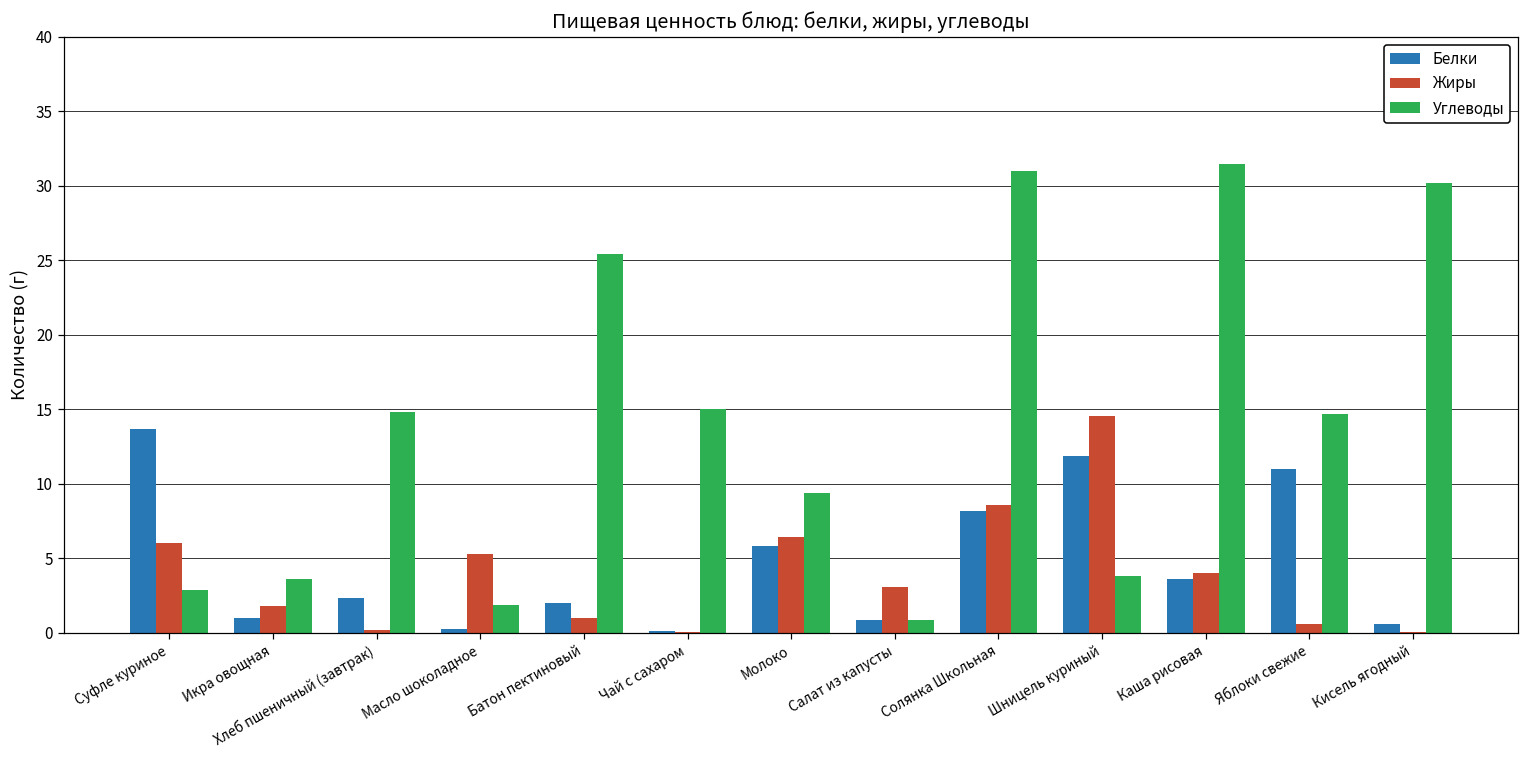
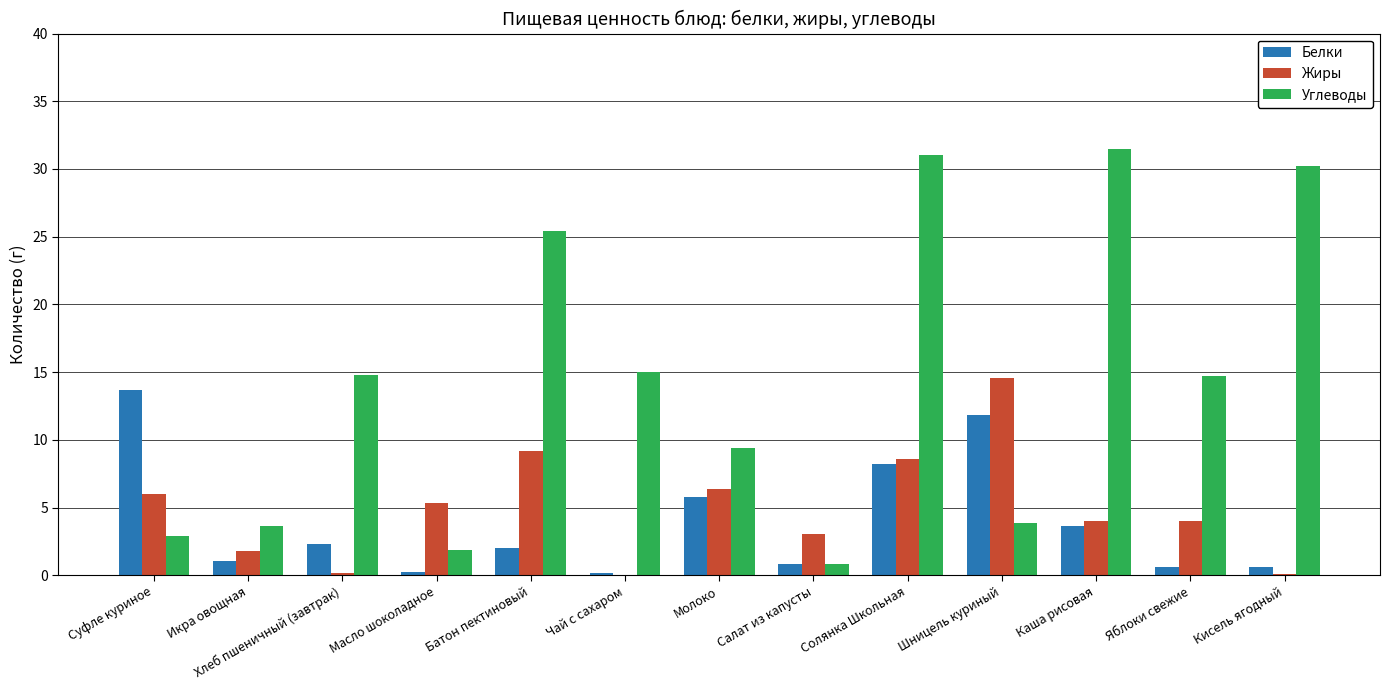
  {
    "Белки": {
      "Суфле куриное": 13.7,
      "Икра овощная": 1.0,
      "Хлеб пшеничный (завтрак)": 2.3,
      "Масло шоколадное": 0.3,
      "Батон пектиновый": 2.0,
      "Молоко": 5.8,
      "Салат из капусты": 0.9,
      "Солянка Школьная": 8.2,
      "Шницель куриный": 11.8,
      "Каша рисовая": 3.6,
-     "Яблоки свежие": 11.0,
+     "Яблоки свежие": 0.6,
      "Кисель ягодный": 0.6
    },
    "Жиры": {
      "Суфле куриное": 6.0,
      "Икра овощная": 1.8,
      "Хлеб пшеничный (завтрак)": 0.2,
      "Масло шоколадное": 5.3,
-     "Батон пектиновый": 1.0,
+     "Батон пектиновый": 9.2,
      "Молоко": 6.4,
      "Салат из капусты": 3.1,
      "Солянка Школьная": 8.6,
      "Шницель куриный": 14.6,
      "Каша рисовая": 4.0,
-     "Яблоки свежие": 0.6
+     "Яблоки свежие": 4.0
    },
    "Углеводы": {
      "Суфле куриное": 2.9,
      "Икра овощная": 3.6,
      "Хлеб пшеничный (завтрак)": 14.8,
      "Масло шоколадное": 1.9,
      "Батон пектиновый": 25.4,
      "Чай с сахаром": 15.0,
      "Молоко": 9.4,
      "Салат из капусты": 0.9,
      "Солянка Школьная": 31.0,
      "Шницель куриный": 3.8,
      "Каша рисовая": 31.5,
      "Яблоки свежие": 14.7,
      "Кисель ягодный": 30.2
    }
  }
